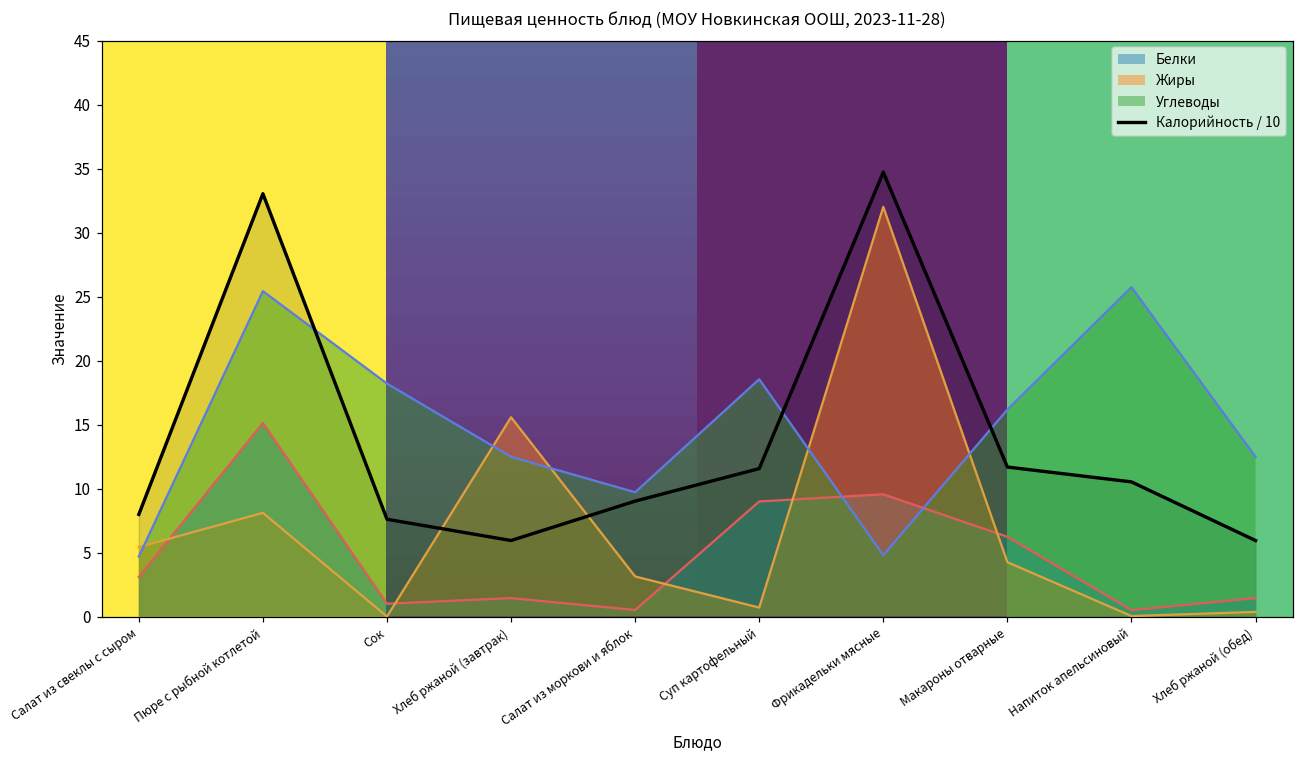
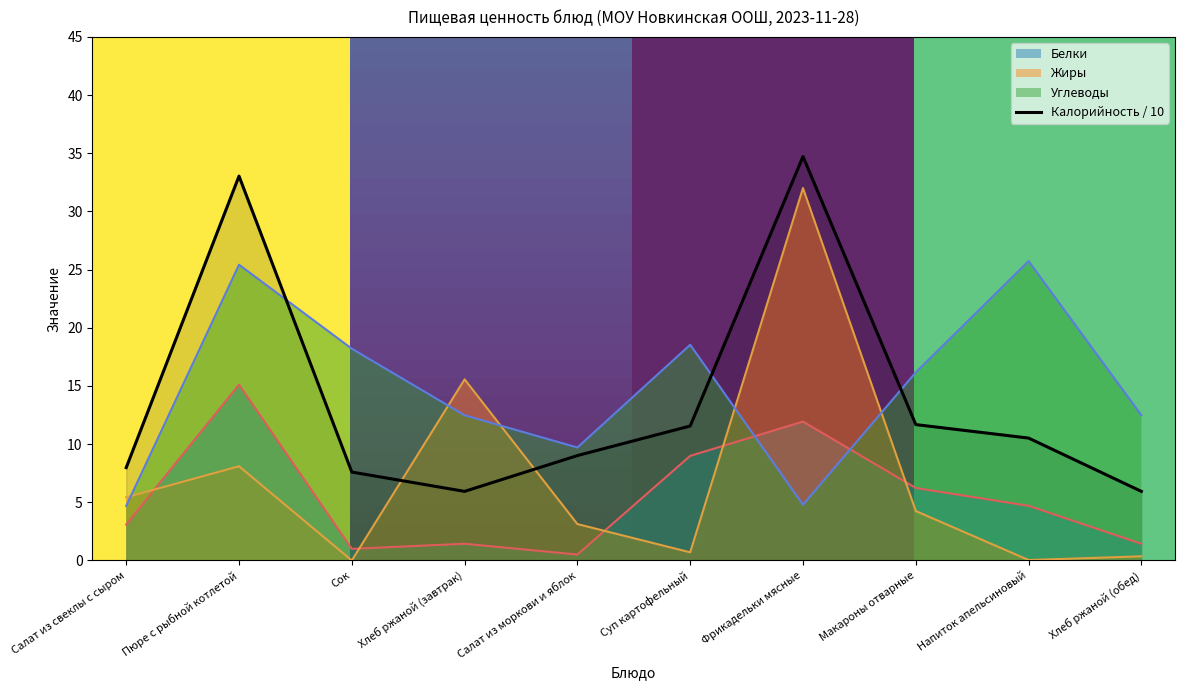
  {
    "Белки": {
      "Салат из свеклы с сыром": 3.1,
      "Пюре с рыбной котлетой": 15.1,
      "Сок": 1.0,
      "Хлеб ржаной (завтрак)": 1.4,
      "Салат из моркови и яблок": 0.5,
      "Суп картофельный": 9.0,
-     "Фрикадельки мясные": 9.6,
+     "Фрикадельки мясные": 11.9,
      "Макароны отварные": 6.2,
-     "Напиток апельсиновый": 0.5,
+     "Напиток апельсиновый": 4.7,
      "Хлеб ржаной (обед)": 1.4
    },
    "Жиры": {
      "Салат из свеклы с сыром": 5.4,
      "Пюре с рыбной котлетой": 8.1,
      "Сок": 0.0,
      "Хлеб ржаной (завтрак)": 15.6,
      "Салат из моркови и яблок": 3.1,
      "Суп картофельный": 0.7,
      "Фрикадельки мясные": 32.0,
      "Макароны отварные": 4.3,
      "Напиток апельсиновый": 0.0,
      "Хлеб ржаной (обед)": 0.4
    },
    "Углеводы": {
      "Салат из свеклы с сыром": 4.7,
      "Пюре с рыбной котлетой": 25.4,
      "Сок": 18.2,
      "Хлеб ржаной (завтрак)": 12.5,
      "Салат из моркови и яблок": 9.7,
      "Суп картофельный": 18.5,
      "Фрикадельки мясные": 4.8,
      "Макароны отварные": 16.2,
      "Напиток апельсиновый": 25.7,
      "Хлеб ржаной (обед)": 12.5
    },
    "Калорийность / 10": {
      "Салат из свеклы с сыром": 8.0,
      "Пюре с рыбной котлетой": 33.0,
      "Сок": 7.6,
      "Хлеб ржаной (завтрак)": 5.9,
      "Салат из моркови и яблок": 9.0,
      "Суп картофельный": 11.6,
      "Фрикадельки мясные": 34.7,
      "Макароны отварные": 11.7,
      "Напиток апельсиновый": 10.5,
      "Хлеб ржаной (обед)": 5.9
    }
  }
